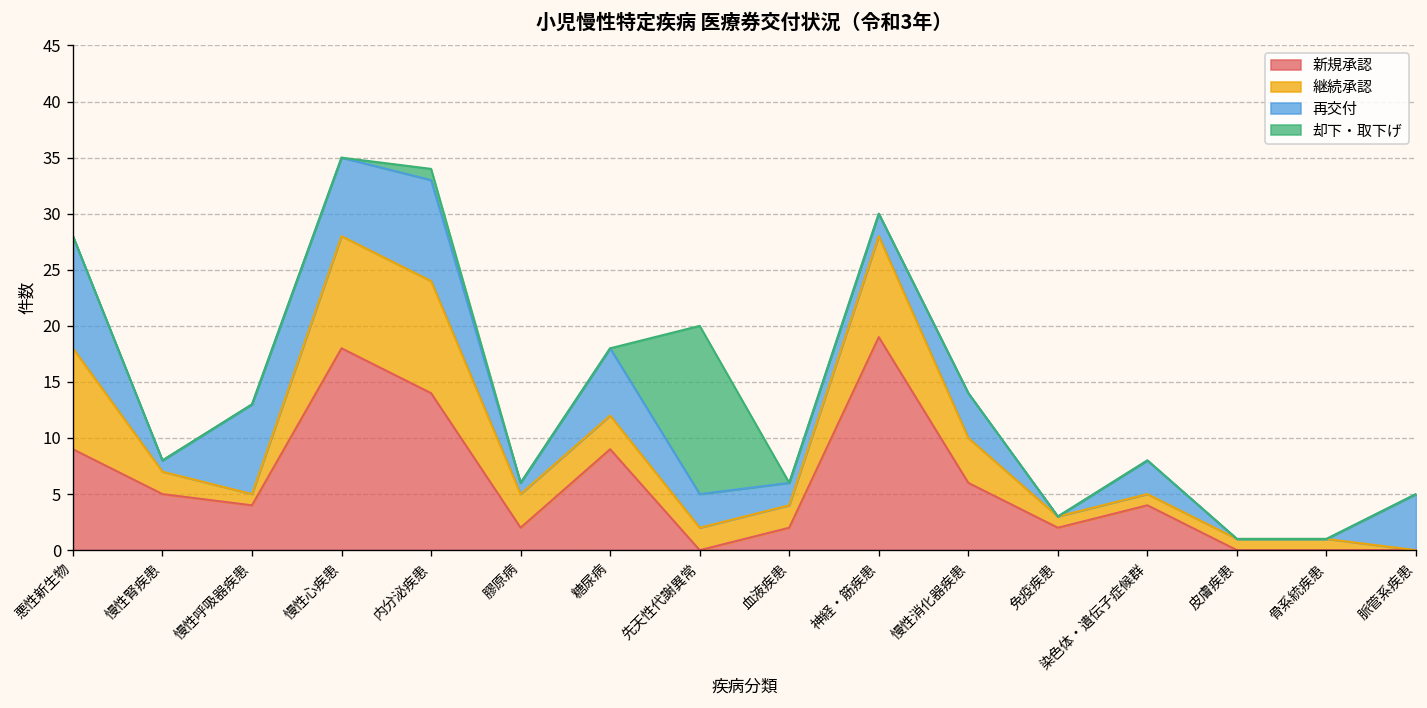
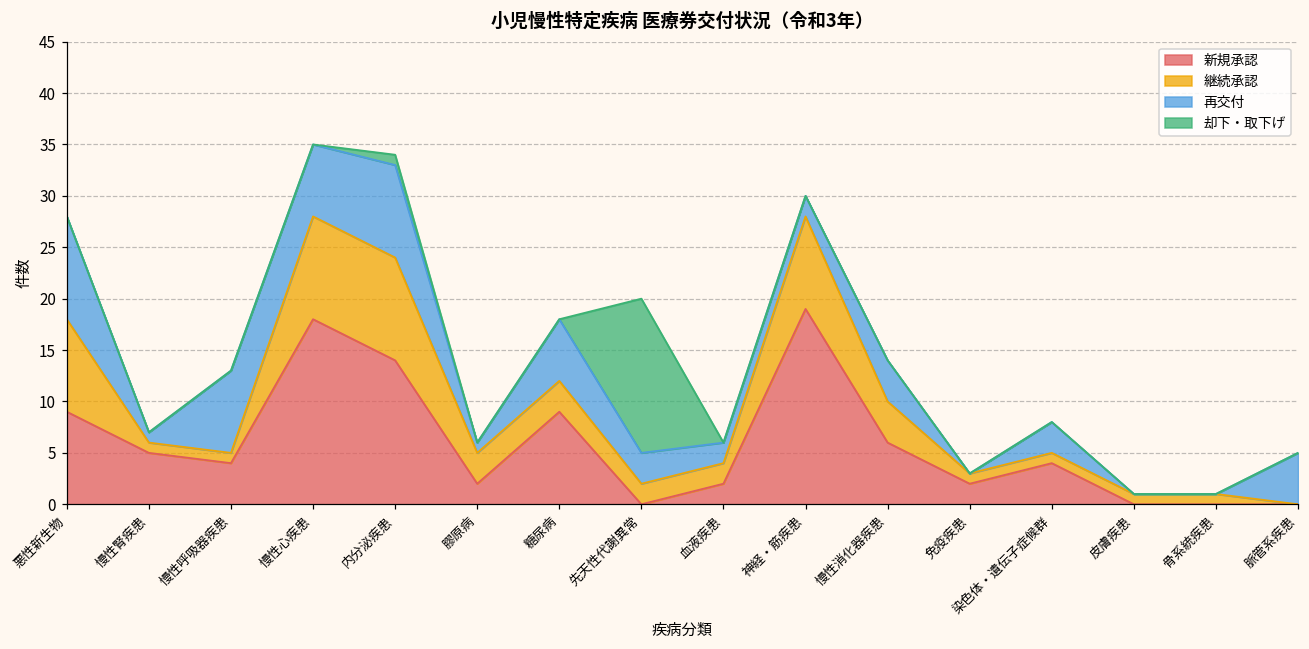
  {
    "新規承認": {
      "悪性新生物": 9,
      "慢性腎疾患": 5,
      "慢性呼吸器疾患": 4,
      "慢性心疾患": 18,
      "内分泌疾患": 14,
      "膠原病": 2,
      "糖尿病": 9,
      "先天性代謝異常": 0,
      "血液疾患": 2,
      "神経・筋疾患": 19,
      "慢性消化器疾患": 6,
      "免疫疾患": 2,
      "染色体・遺伝子症候群": 4,
      "皮膚疾患": 0,
      "骨系統疾患": 0
    },
    "継続承認": {
      "悪性新生物": 9,
-     "慢性腎疾患": 2,
+     "慢性腎疾患": 1,
      "慢性呼吸器疾患": 1,
      "慢性心疾患": 10,
      "内分泌疾患": 10,
      "膠原病": 3,
      "糖尿病": 3,
      "先天性代謝異常": 2,
      "血液疾患": 2,
      "神経・筋疾患": 9,
      "慢性消化器疾患": 4,
      "染色体・遺伝子症候群": 1
    },
    "再交付": {
      "内分泌疾患": 9,
      "先天性代謝異常": 3
    },
    "却下・取下げ": {
      "内分泌疾患": 1,
      "先天性代謝異常": 15
    }
  }
